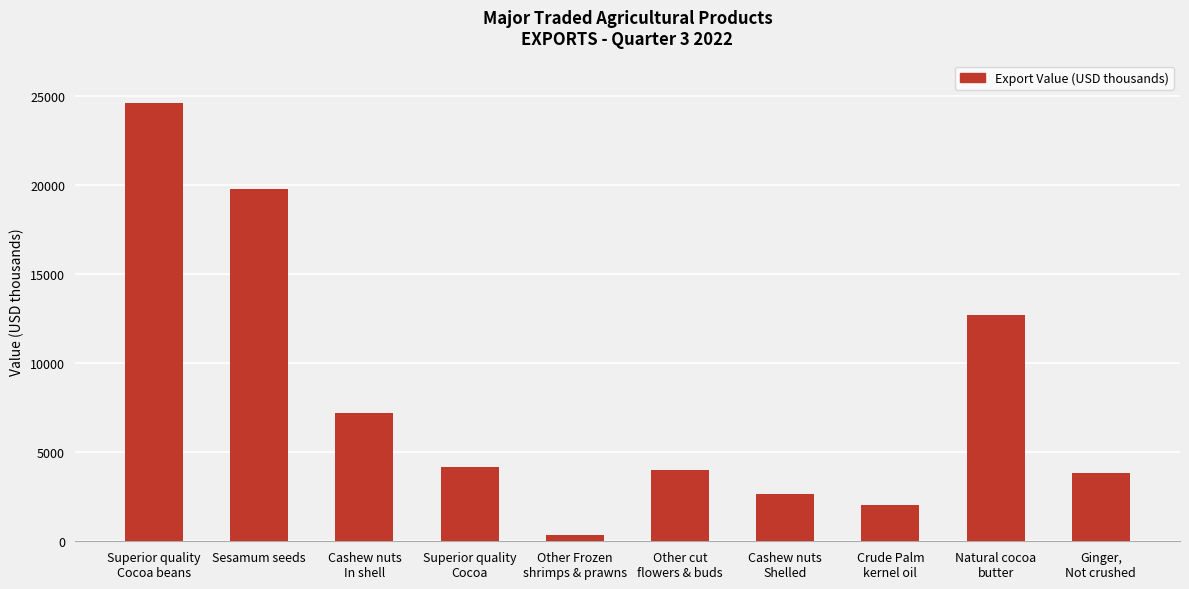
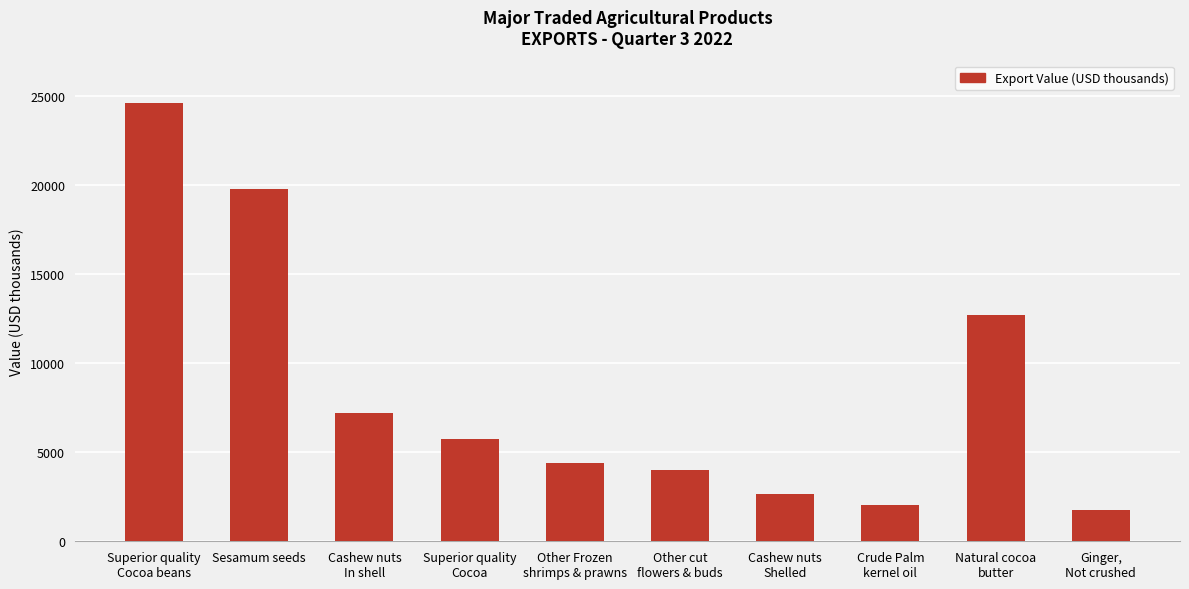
  {
    "Superior quality Cocoa beans": 24600,
    "Sesamum seeds": 19800,
    "Cashew nuts In shell": 7200,
-   "Superior quality Cocoa": 4200,
-   "Other Frozen shrimps & prawns": 400,
+   "Superior quality Cocoa": 5700,
+   "Other Frozen shrimps & prawns": 4400,
    "Other cut flowers & buds": 4000,
    "Cashew nuts Shelled": 2700,
    "Crude Palm kernel oil": 2000,
    "Natural cocoa butter": 12700,
-   "Ginger, Not crushed": 3800
+   "Ginger, Not crushed": 1800
  }
